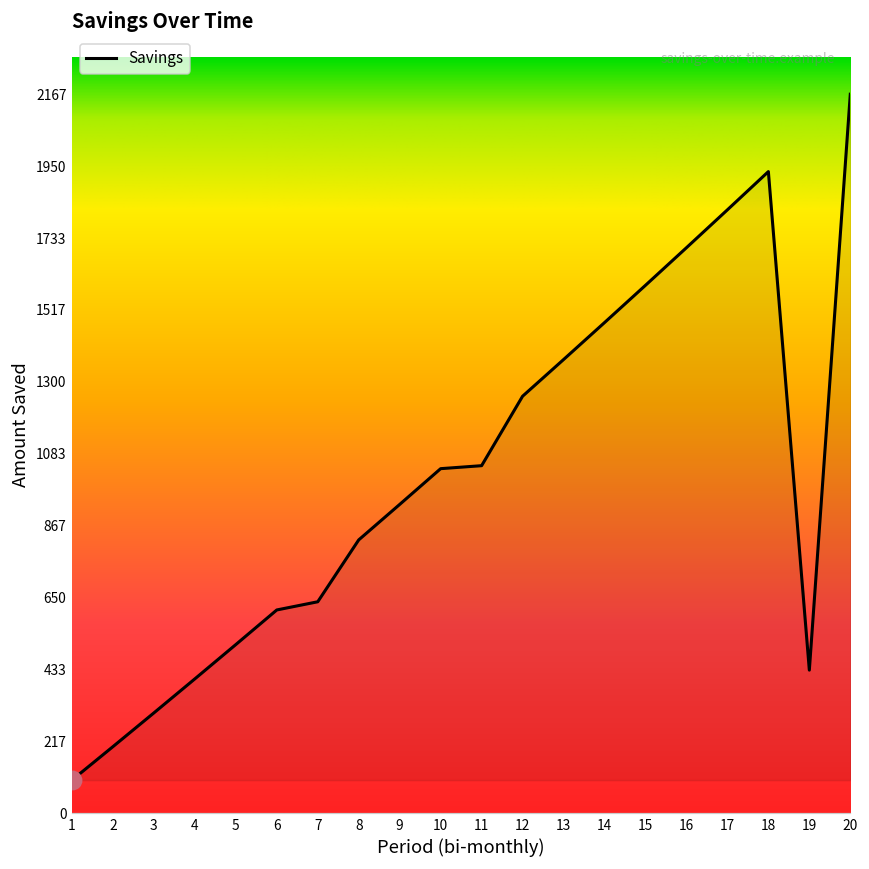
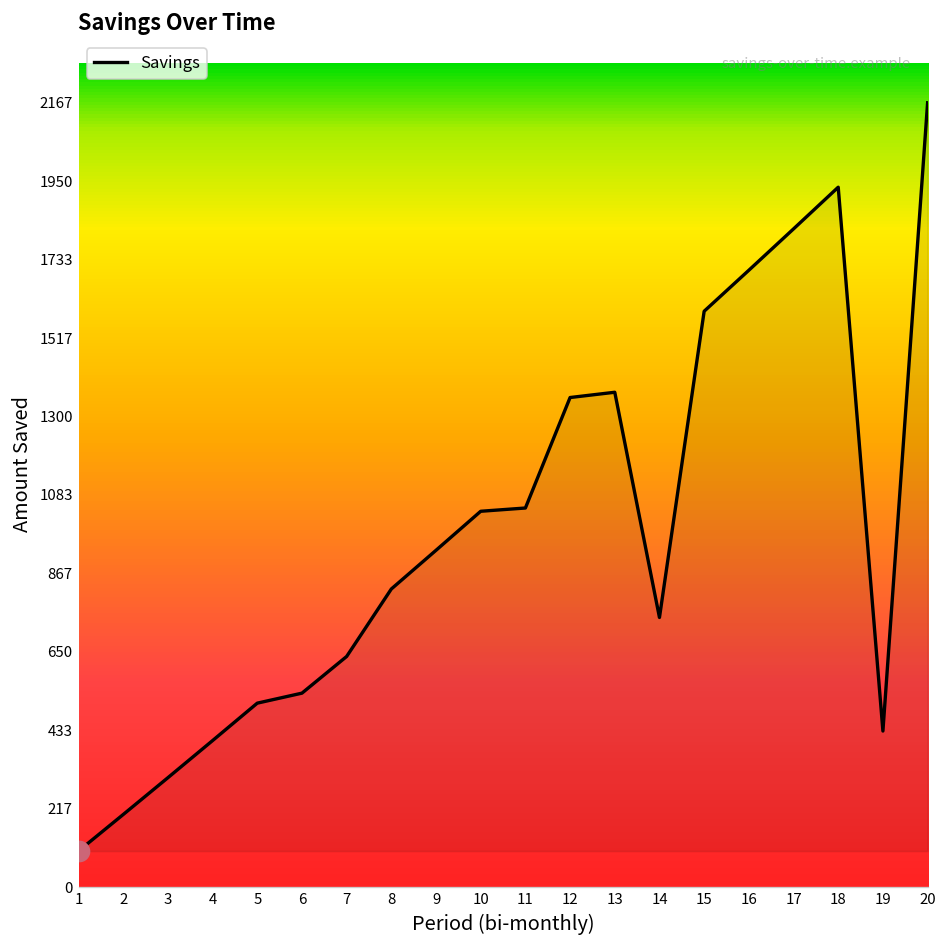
  {
    "Savings": {
      "2": 200,
      "3": 300,
      "4": 410,
      "5": 510,
-     "6": 610,
+     "6": 540,
      "7": 640,
      "8": 820,
      "9": 930,
      "10": 1040,
      "11": 1050,
-     "12": 1260,
+     "12": 1350,
      "13": 1370,
-     "14": 1480,
+     "14": 750,
      "15": 1590,
      "16": 1700,
      "17": 1820,
      "18": 1930,
      "19": 430,
      "20": 2170
    }
  }
